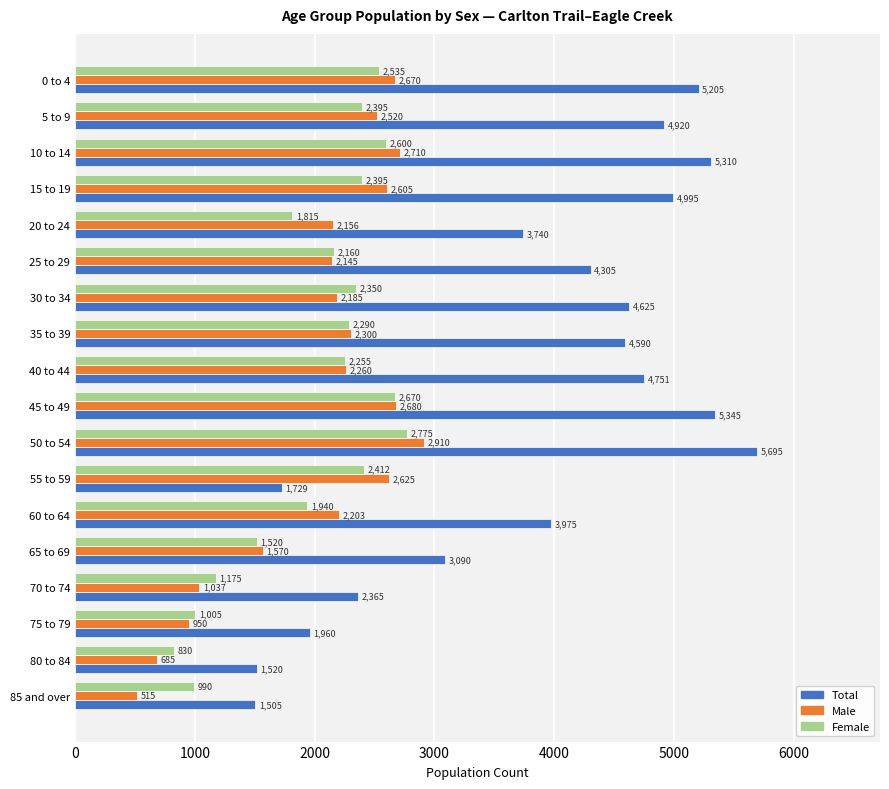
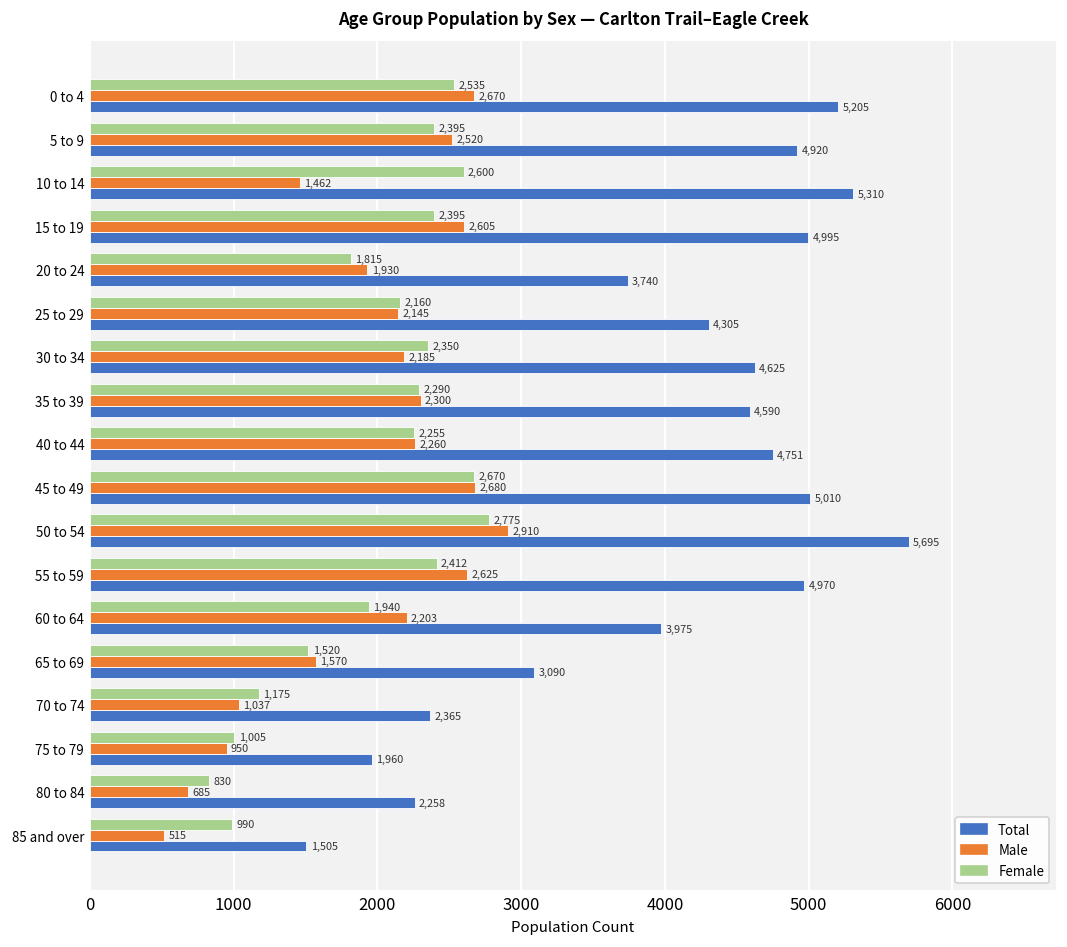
  {
    "Total": {
      "0 to 4": "5,205",
      "5 to 9": "4,920",
      "10 to 14": "5,310",
      "15 to 19": "4,995",
      "20 to 24": "3,740",
      "25 to 29": "4,305",
      "30 to 34": "4,625",
      "35 to 39": "4,590",
      "40 to 44": "4,751",
-     "45 to 49": "5,345",
+     "45 to 49": "5,010",
      "50 to 54": "5,695",
-     "55 to 59": "1,729",
+     "55 to 59": "4,970",
      "60 to 64": "3,975",
      "65 to 69": "3,090",
      "70 to 74": "2,365",
      "75 to 79": "1,960",
-     "80 to 84": "1,520",
+     "80 to 84": "2,258",
      "85 and over": "1,505"
    },
    "Male": {
      "0 to 4": "2,670",
      "5 to 9": "2,520",
-     "10 to 14": "2,710",
+     "10 to 14": "1,462",
      "15 to 19": "2,605",
-     "20 to 24": "2,156",
+     "20 to 24": "1,930",
      "25 to 29": "2,145",
      "30 to 34": "2,185",
      "35 to 39": "2,300",
      "40 to 44": "2,260",
      "45 to 49": "2,680",
      "50 to 54": "2,910",
      "55 to 59": "2,625",
      "60 to 64": "2,203",
      "65 to 69": "1,570",
      "70 to 74": "1,037",
      "75 to 79": "950",
      "80 to 84": "685",
      "85 and over": "515"
    },
    "Female": {
      "0 to 4": "2,535",
      "5 to 9": "2,395",
      "10 to 14": "2,600",
      "15 to 19": "2,395",
      "20 to 24": "1,815",
      "25 to 29": "2,160",
      "30 to 34": "2,350",
      "35 to 39": "2,290",
      "40 to 44": "2,255",
      "45 to 49": "2,670",
      "50 to 54": "2,775",
      "55 to 59": "2,412",
      "60 to 64": "1,940",
      "65 to 69": "1,520",
      "70 to 74": "1,175",
      "75 to 79": "1,005",
      "80 to 84": "830",
      "85 and over": "990"
    }
  }
